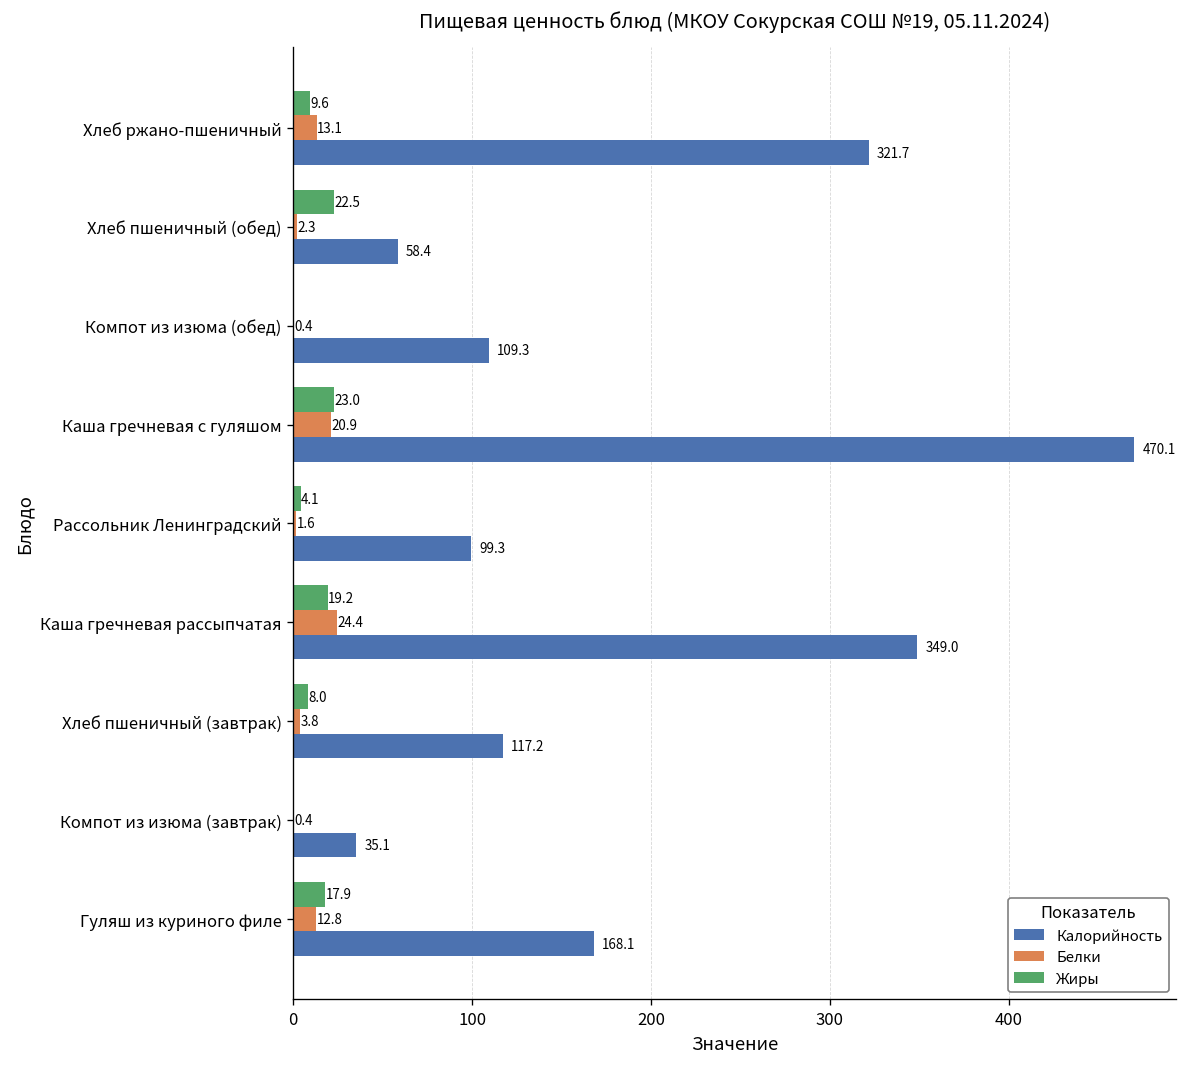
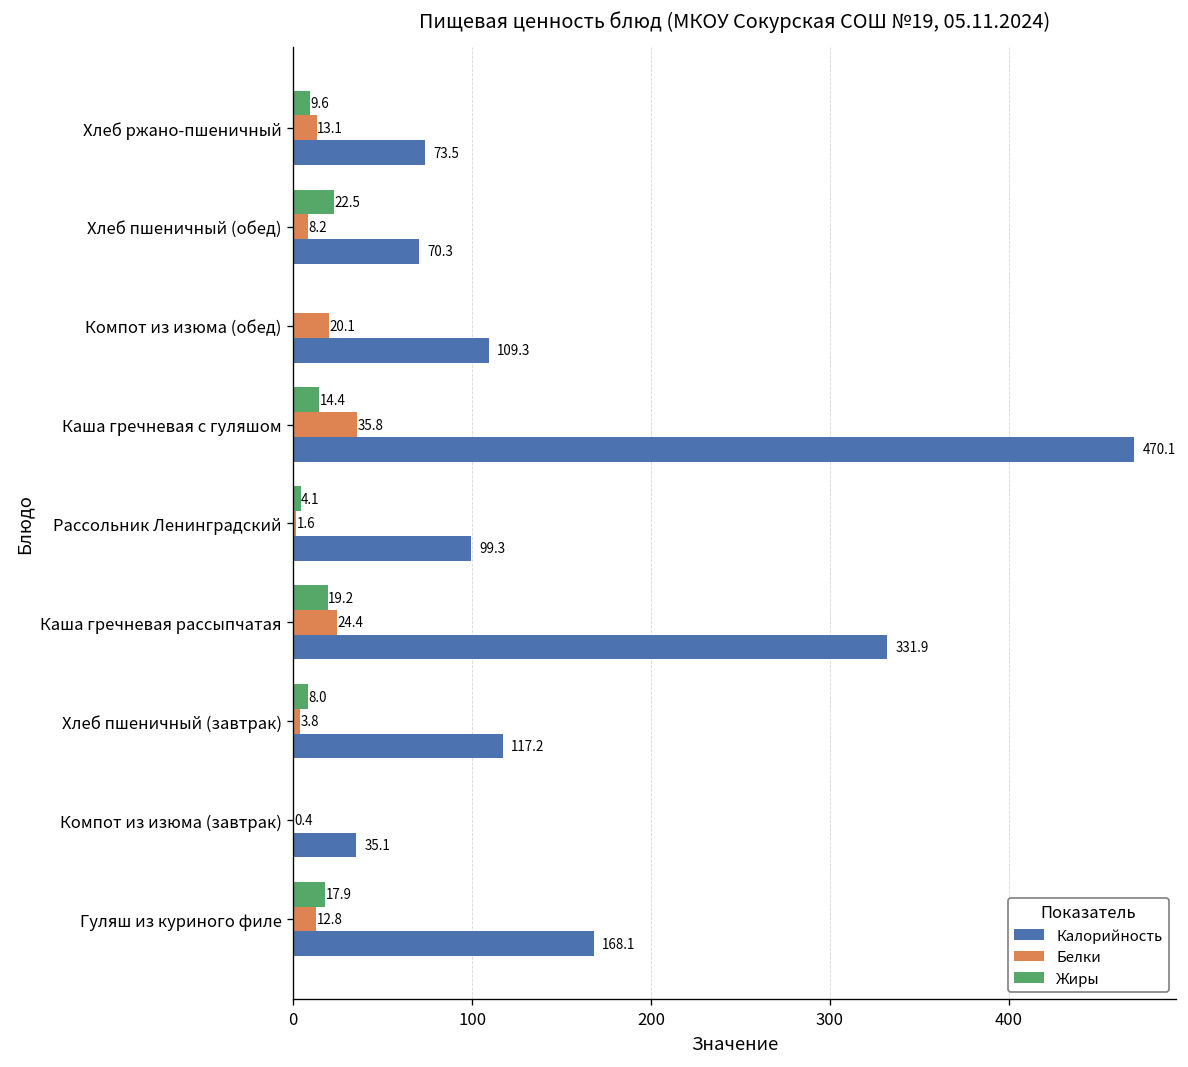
  {
    "Калорийность": {
-     "Хлеб ржано-пшеничный": 321.7,
-     "Хлеб пшеничный (обед)": 58.4,
+     "Хлеб ржано-пшеничный": 73.5,
+     "Хлеб пшеничный (обед)": 70.3,
      "Компот из изюма (обед)": 109.3,
      "Каша гречневая с гуляшом": 470.1,
      "Рассольник Ленинградский": 99.3,
-     "Каша гречневая рассыпчатая": 349.0,
+     "Каша гречневая рассыпчатая": 331.9,
      "Хлеб пшеничный (завтрак)": 117.2,
      "Компот из изюма (завтрак)": 35.1,
      "Гуляш из куриного филе": 168.1
    },
    "Белки": {
      "Хлеб ржано-пшеничный": 13.1,
-     "Хлеб пшеничный (обед)": 2.3,
-     "Компот из изюма (обед)": 0.4,
-     "Каша гречневая с гуляшом": 20.9,
+     "Хлеб пшеничный (обед)": 8.2,
+     "Компот из изюма (обед)": 20.1,
+     "Каша гречневая с гуляшом": 35.8,
      "Рассольник Ленинградский": 1.6,
      "Каша гречневая рассыпчатая": 24.4,
      "Хлеб пшеничный (завтрак)": 3.8,
      "Компот из изюма (завтрак)": 0.4,
      "Гуляш из куриного филе": 12.8
    },
    "Жиры": {
      "Хлеб ржано-пшеничный": 9.6,
      "Хлеб пшеничный (обед)": 22.5,
-     "Каша гречневая с гуляшом": 23.0,
+     "Каша гречневая с гуляшом": 14.4,
      "Рассольник Ленинградский": 4.1,
      "Каша гречневая рассыпчатая": 19.2,
      "Хлеб пшеничный (завтрак)": 8.0,
      "Гуляш из куриного филе": 17.9
    }
  }
